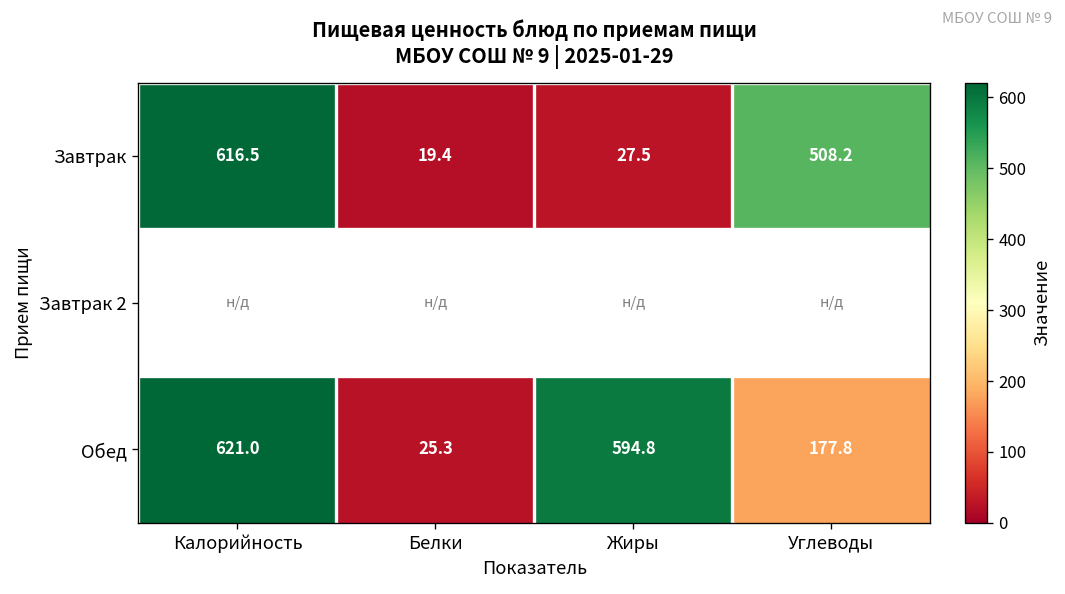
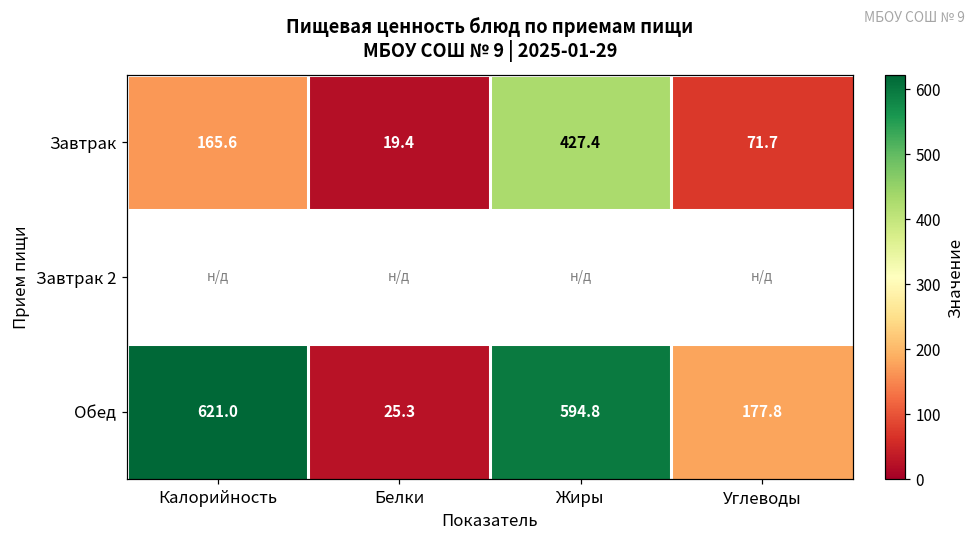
  {
    "Завтрак": {
-     "Калорийность": 616.5,
+     "Калорийность": 165.6,
      "Белки": 19.4,
-     "Жиры": 27.5,
-     "Углеводы": 508.2
+     "Жиры": 427.4,
+     "Углеводы": 71.7
    },
    "Обед": {
      "Калорийность": 621.0,
      "Белки": 25.3,
      "Жиры": 594.8,
      "Углеводы": 177.8
    }
  }
